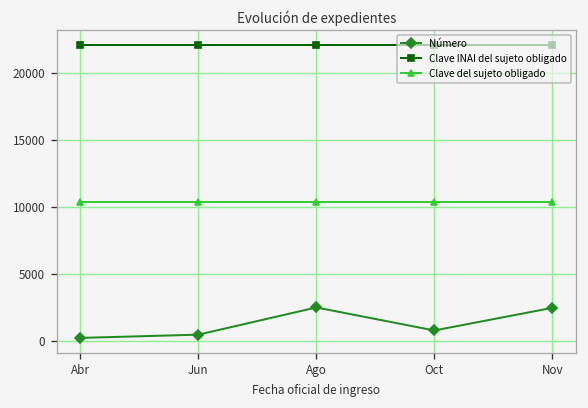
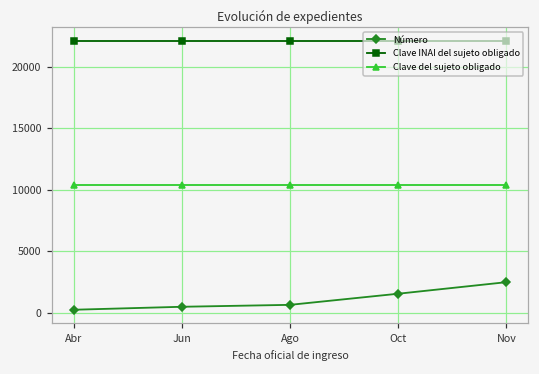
  {
    "Número": {
      "Abr": 200,
      "Jun": 500,
-     "Ago": 2500,
-     "Oct": 800,
+     "Ago": 600,
+     "Oct": 1500,
      "Nov": 2500
    },
    "Clave INAI del sujeto obligado": {
      "Abr": 22100,
      "Jun": 22100,
      "Ago": 22100
    },
    "Clave del sujeto obligado": {
      "Abr": 10400,
      "Jun": 10400,
      "Ago": 10400,
      "Oct": 10400,
      "Nov": 10400
    }
  }
